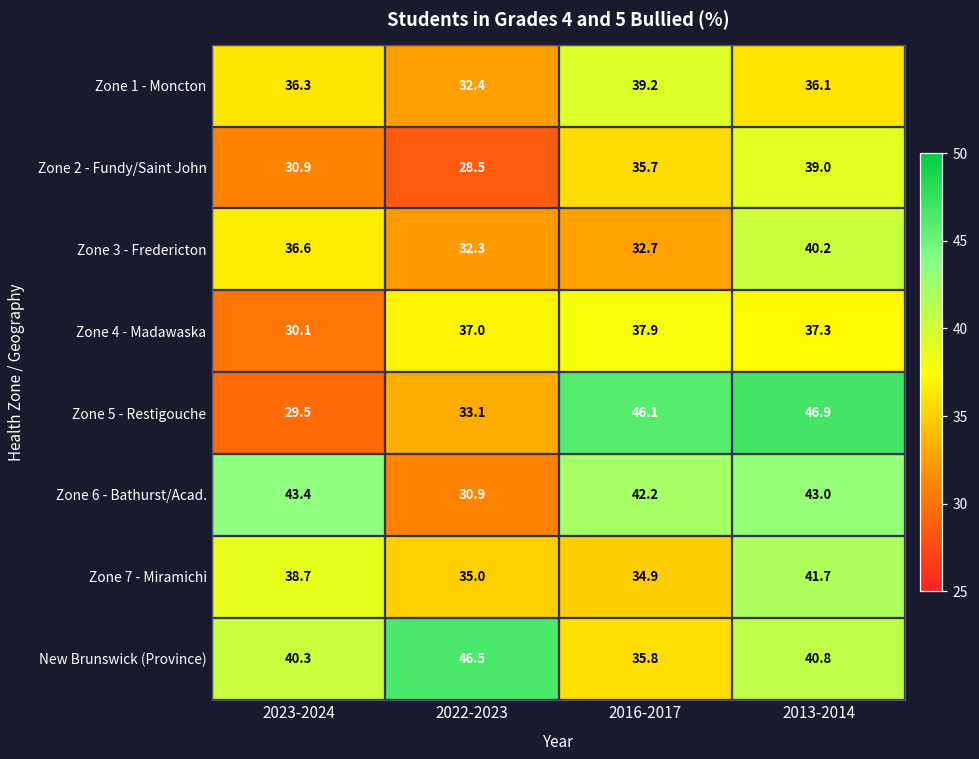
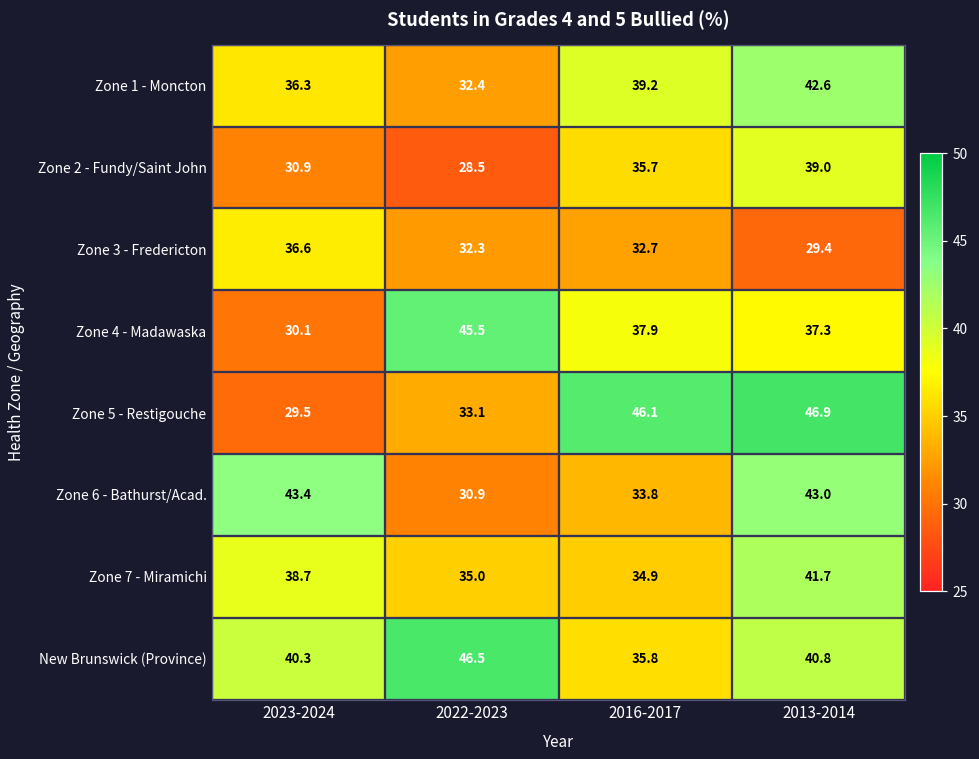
  {
    "Zone 1 - Moncton": {
      "2023-2024": 36.3,
      "2022-2023": 32.4,
      "2016-2017": 39.2,
-     "2013-2014": 36.1
+     "2013-2014": 42.6
    },
    "Zone 2 - Fundy/Saint John": {
      "2023-2024": 30.9,
      "2022-2023": 28.5,
      "2016-2017": 35.7,
      "2013-2014": 39.0
    },
    "Zone 3 - Fredericton": {
      "2023-2024": 36.6,
      "2022-2023": 32.3,
      "2016-2017": 32.7,
-     "2013-2014": 40.2
+     "2013-2014": 29.4
    },
    "Zone 4 - Madawaska": {
      "2023-2024": 30.1,
-     "2022-2023": 37.0,
+     "2022-2023": 45.5,
      "2016-2017": 37.9,
      "2013-2014": 37.3
    },
    "Zone 5 - Restigouche": {
      "2023-2024": 29.5,
      "2022-2023": 33.1,
      "2016-2017": 46.1,
      "2013-2014": 46.9
    },
    "Zone 6 - Bathurst/Acad.": {
      "2023-2024": 43.4,
      "2022-2023": 30.9,
-     "2016-2017": 42.2,
+     "2016-2017": 33.8,
      "2013-2014": 43.0
    },
    "Zone 7 - Miramichi": {
      "2023-2024": 38.7,
      "2022-2023": 35.0,
      "2016-2017": 34.9,
      "2013-2014": 41.7
    },
    "New Brunswick (Province)": {
      "2023-2024": 40.3,
      "2022-2023": 46.5,
      "2016-2017": 35.8,
      "2013-2014": 40.8
    }
  }
